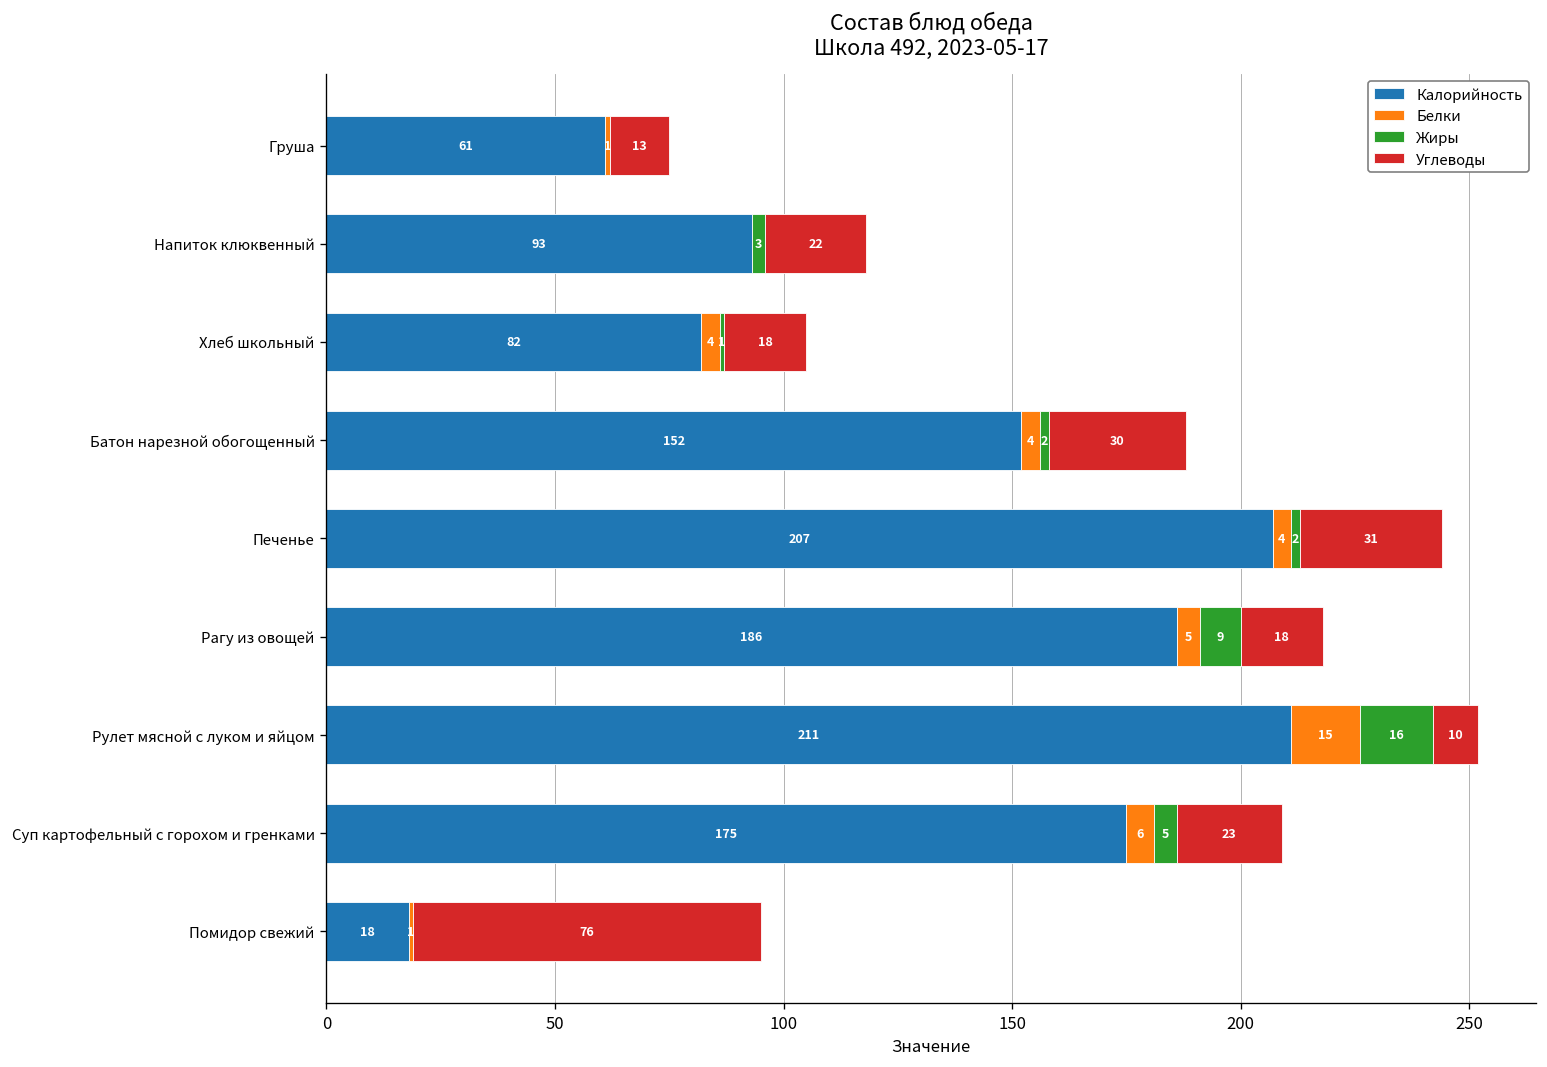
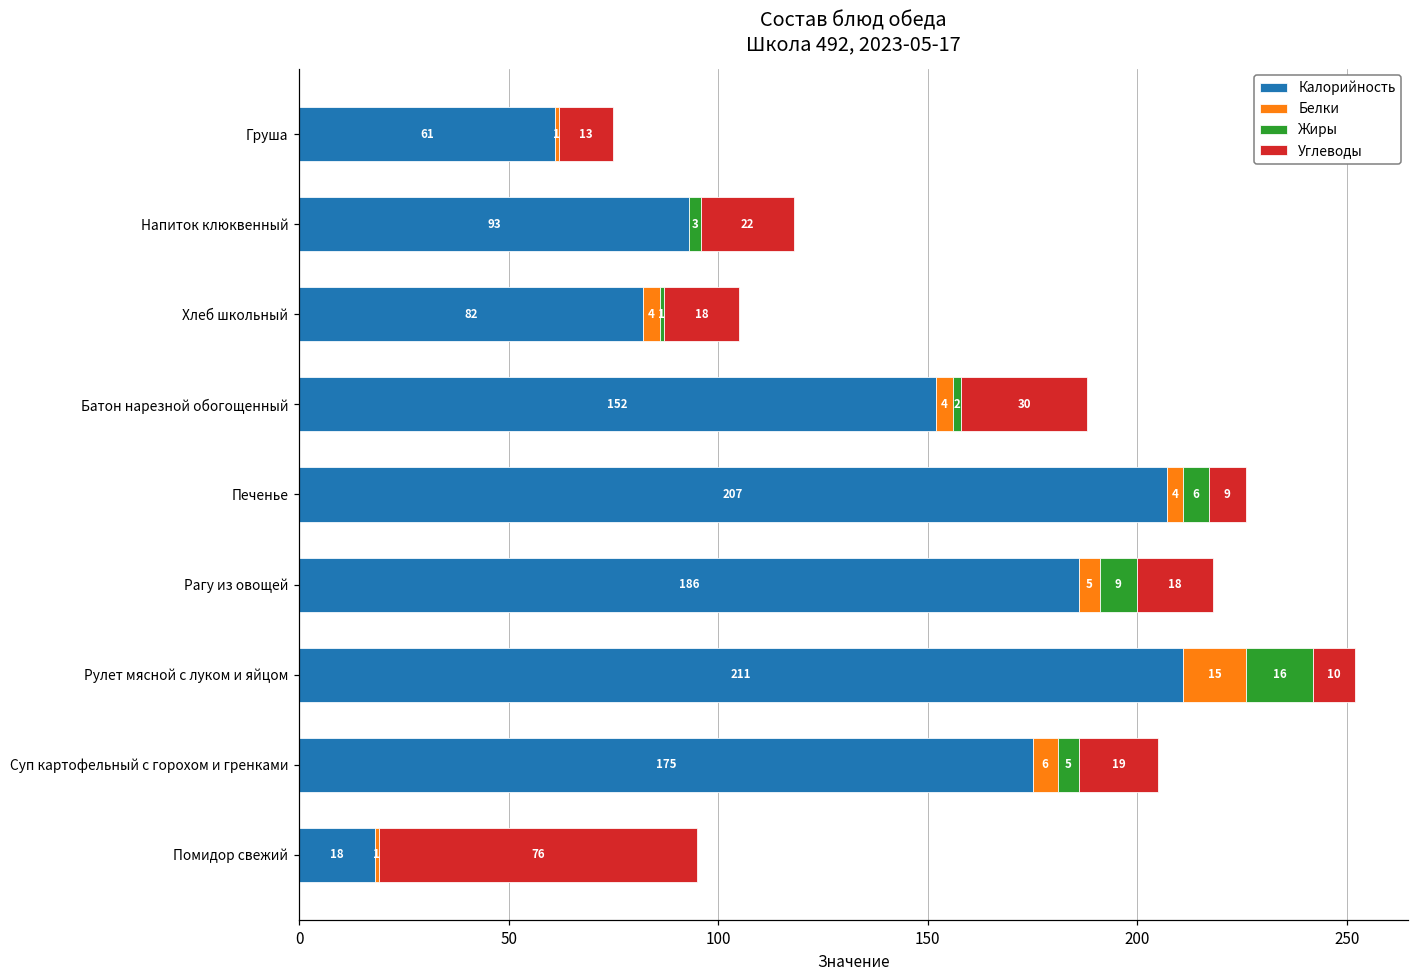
  {
    "Калорийность": {
      "Груша": 61,
      "Напиток клюквенный": 93,
      "Хлеб школьный": 82,
      "Батон нарезной обогощенный": 152,
      "Печенье": 207,
      "Рагу из овощей": 186,
      "Рулет мясной с луком и яйцом": 211,
      "Суп картофельный с горохом и гренками": 175,
      "Помидор свежий": 18
    },
    "Белки": {
      "Груша": 1,
      "Хлеб школьный": 4,
      "Батон нарезной обогощенный": 4,
      "Печенье": 4,
      "Рагу из овощей": 5,
      "Рулет мясной с луком и яйцом": 15,
      "Суп картофельный с горохом и гренками": 6,
      "Помидор свежий": 1
    },
    "Жиры": {
      "Напиток клюквенный": 3,
      "Хлеб школьный": 1,
      "Батон нарезной обогощенный": 2,
-     "Печенье": 2,
+     "Печенье": 6,
      "Рагу из овощей": 9,
      "Рулет мясной с луком и яйцом": 16,
      "Суп картофельный с горохом и гренками": 5
    },
    "Углеводы": {
      "Груша": 13,
      "Напиток клюквенный": 22,
      "Хлеб школьный": 18,
      "Батон нарезной обогощенный": 30,
-     "Печенье": 31,
+     "Печенье": 9,
      "Рагу из овощей": 18,
      "Рулет мясной с луком и яйцом": 10,
-     "Суп картофельный с горохом и гренками": 23,
+     "Суп картофельный с горохом и гренками": 19,
      "Помидор свежий": 76
    }
  }
